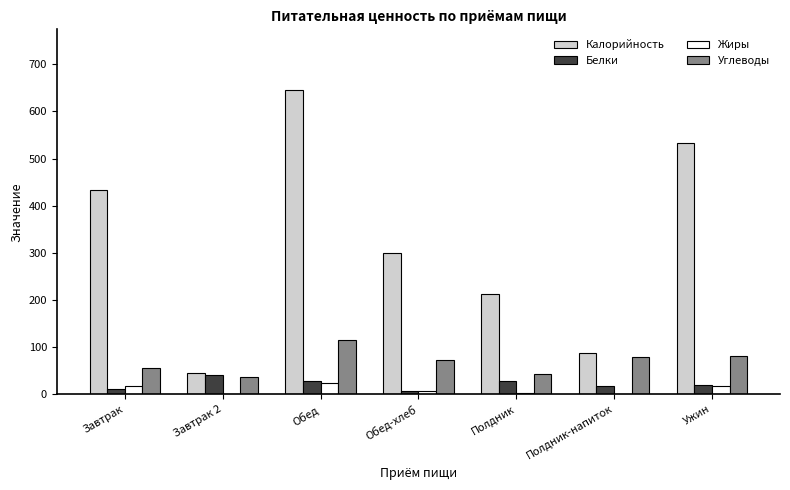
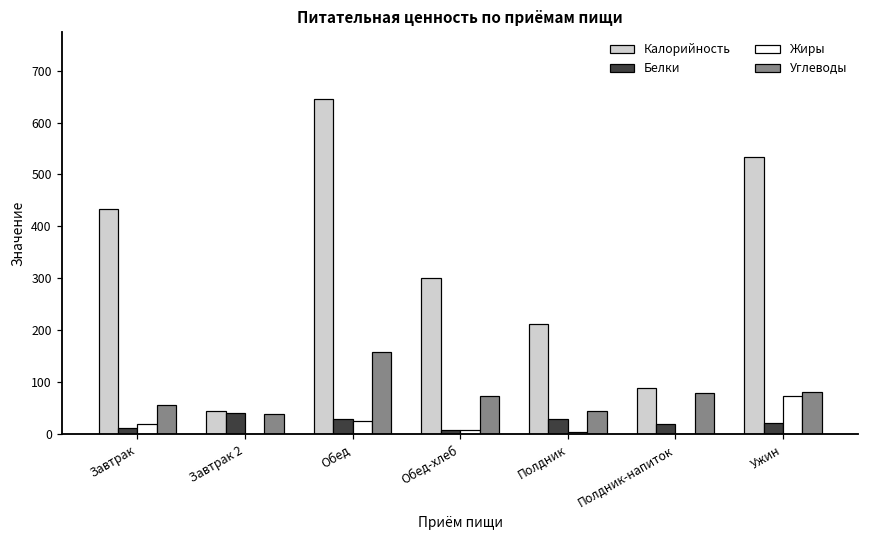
  {
    "Калорийность": {
      "Завтрак": 430,
      "Завтрак 2": 40,
      "Обед": 650,
      "Обед-хлеб": 300,
      "Полдник": 210,
      "Полдник-напиток": 90,
      "Ужин": 530
    },
    "Белки": {
      "Завтрак": 10,
      "Завтрак 2": 40,
      "Обед": 30,
      "Обед-хлеб": 10,
      "Полдник": 30,
      "Полдник-напиток": 20,
      "Ужин": 20
    },
    "Жиры": {
      "Завтрак": 20,
      "Завтрак 2": 0,
      "Обед": 20,
      "Обед-хлеб": 10,
      "Полдник-напиток": 0,
-     "Ужин": 20
+     "Ужин": 70
    },
    "Углеводы": {
      "Завтрак": 60,
      "Завтрак 2": 40,
-     "Обед": 120,
+     "Обед": 160,
      "Обед-хлеб": 70,
      "Полдник": 40,
      "Полдник-напиток": 80,
      "Ужин": 80
    }
  }
